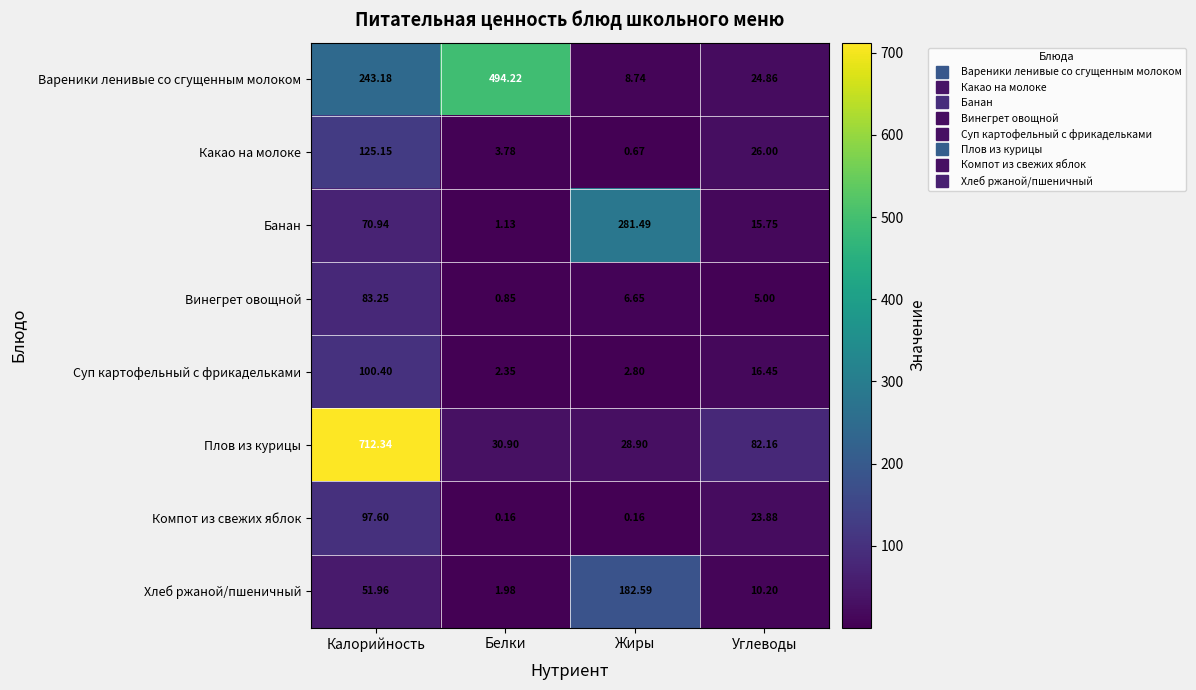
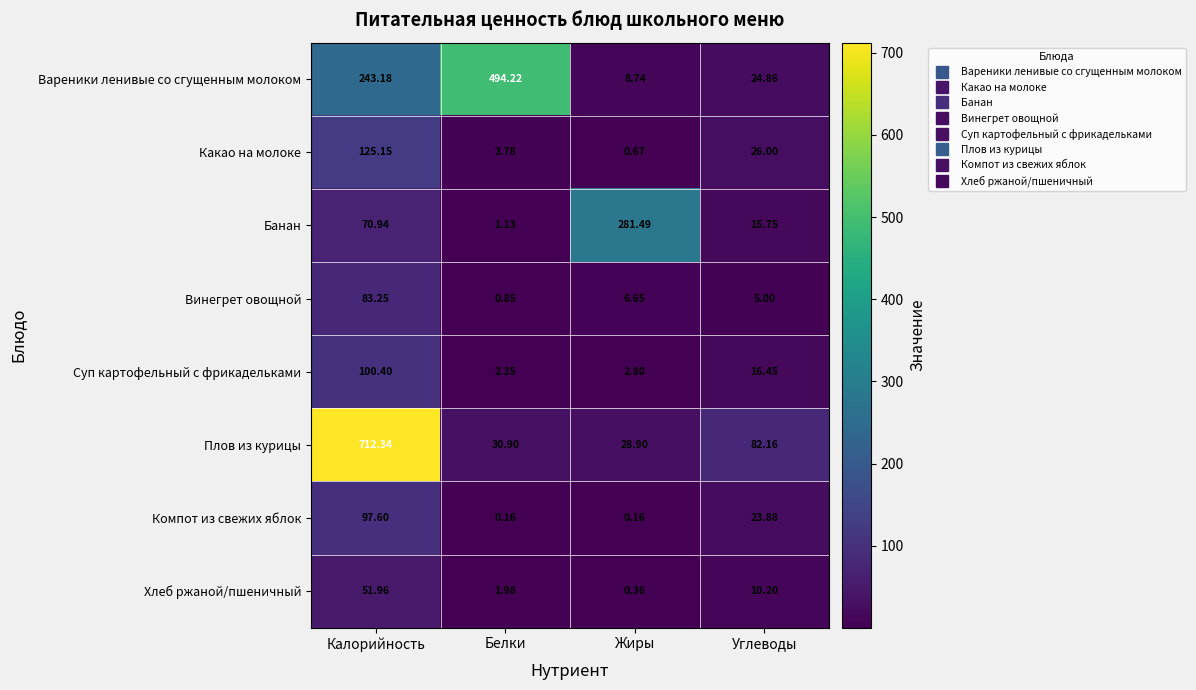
  {
    "Вареники ленивые со сгущенным молоком": {
      "Калорийность": 243.18,
      "Белки": 494.22,
      "Жиры": 8.74,
      "Углеводы": 24.86
    },
    "Какао на молоке": {
      "Калорийность": 125.15,
      "Белки": 3.78,
      "Жиры": 0.67,
      "Углеводы": 26.00
    },
    "Банан": {
      "Калорийность": 70.94,
      "Белки": 1.13,
      "Жиры": 281.49,
      "Углеводы": 15.75
    },
    "Винегрет овощной": {
      "Калорийность": 83.25,
      "Белки": 0.85,
      "Жиры": 6.65,
      "Углеводы": 5.00
    },
    "Суп картофельный с фрикадельками": {
      "Калорийность": 100.40,
      "Белки": 2.35,
      "Жиры": 2.80,
      "Углеводы": 16.45
    },
    "Плов из курицы": {
      "Калорийность": 712.34,
      "Белки": 30.90,
      "Жиры": 28.90,
      "Углеводы": 82.16
    },
    "Компот из свежих яблок": {
      "Калорийность": 97.60,
      "Белки": 0.16,
      "Жиры": 0.16,
      "Углеводы": 23.88
    },
    "Хлеб ржаной/пшеничный": {
      "Калорийность": 51.96,
      "Белки": 1.98,
-     "Жиры": 182.59,
+     "Жиры": 0.36,
      "Углеводы": 10.20
    }
  }
